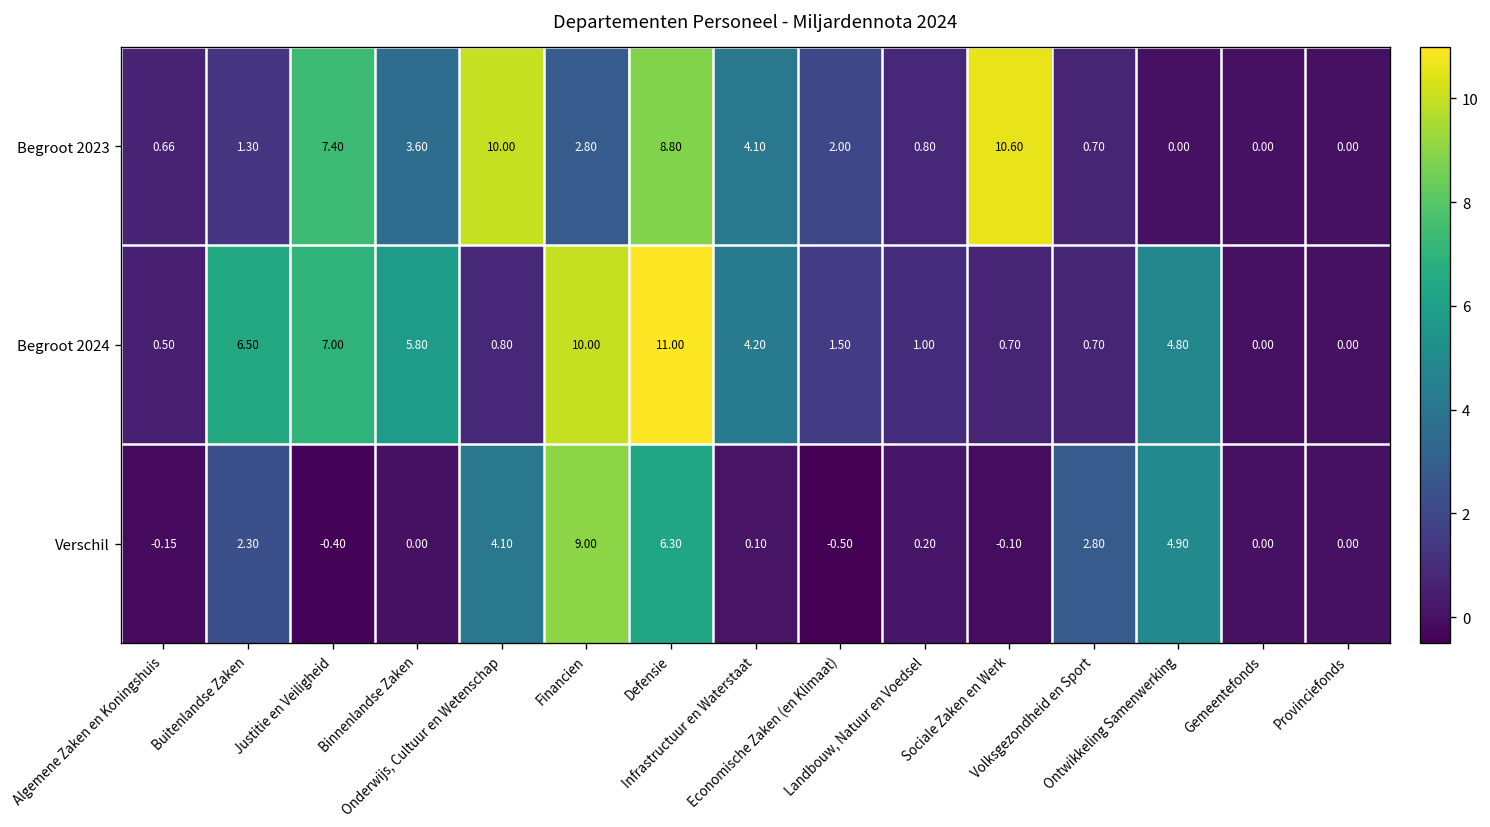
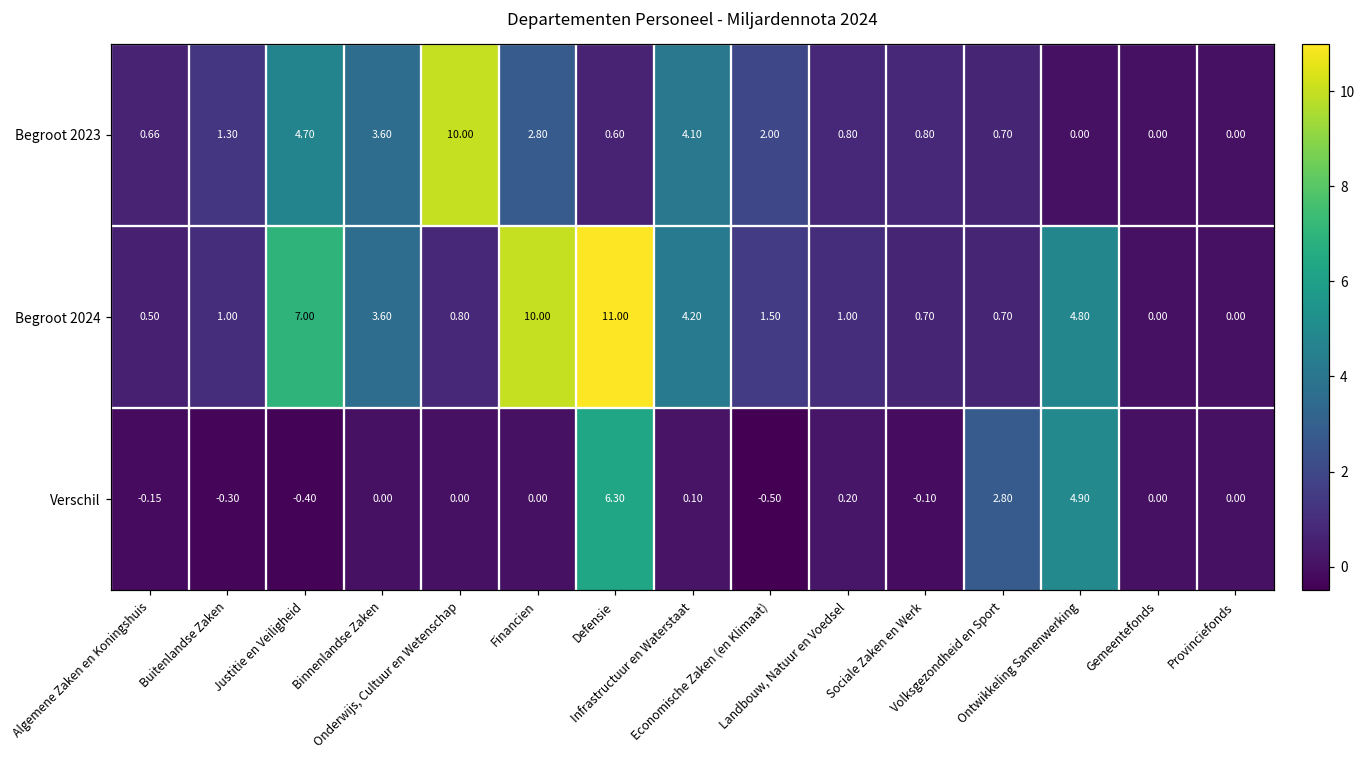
  {
    "Begroot 2023": {
      "Algemene Zaken en Koningshuis": 0.66,
      "Buitenlandse Zaken": 1.30,
-     "Justitie en Veiligheid": 7.40,
+     "Justitie en Veiligheid": 4.70,
      "Binnenlandse Zaken": 3.60,
      "Onderwijs, Cultuur en Wetenschap": 10.00,
      "Financien": 2.80,
-     "Defensie": 8.80,
+     "Defensie": 0.60,
      "Infrastructuur en Waterstaat": 4.10,
      "Economische Zaken (en Klimaat)": 2.00,
      "Landbouw, Natuur en Voedsel": 0.80,
-     "Sociale Zaken en Werk": 10.60,
+     "Sociale Zaken en Werk": 0.80,
      "Volksgezondheid en Sport": 0.70,
      "Ontwikkeling Samenwerking": 0.00,
      "Gemeentefonds": 0.00,
      "Provinciefonds": 0.00
    },
    "Begroot 2024": {
      "Algemene Zaken en Koningshuis": 0.50,
-     "Buitenlandse Zaken": 6.50,
+     "Buitenlandse Zaken": 1.00,
      "Justitie en Veiligheid": 7.00,
-     "Binnenlandse Zaken": 5.80,
+     "Binnenlandse Zaken": 3.60,
      "Onderwijs, Cultuur en Wetenschap": 0.80,
      "Financien": 10.00,
      "Defensie": 11.00,
      "Infrastructuur en Waterstaat": 4.20,
      "Economische Zaken (en Klimaat)": 1.50,
      "Landbouw, Natuur en Voedsel": 1.00,
      "Sociale Zaken en Werk": 0.70,
      "Volksgezondheid en Sport": 0.70,
      "Ontwikkeling Samenwerking": 4.80,
      "Gemeentefonds": 0.00,
      "Provinciefonds": 0.00
    },
    "Verschil": {
      "Algemene Zaken en Koningshuis": -0.15,
-     "Buitenlandse Zaken": 2.30,
+     "Buitenlandse Zaken": -0.30,
      "Justitie en Veiligheid": -0.40,
      "Binnenlandse Zaken": 0.00,
-     "Onderwijs, Cultuur en Wetenschap": 4.10,
-     "Financien": 9.00,
+     "Onderwijs, Cultuur en Wetenschap": 0.00,
+     "Financien": 0.00,
      "Defensie": 6.30,
      "Infrastructuur en Waterstaat": 0.10,
      "Economische Zaken (en Klimaat)": -0.50,
      "Landbouw, Natuur en Voedsel": 0.20,
      "Sociale Zaken en Werk": -0.10,
      "Volksgezondheid en Sport": 2.80,
      "Ontwikkeling Samenwerking": 4.90,
      "Gemeentefonds": 0.00,
      "Provinciefonds": 0.00
    }
  }
